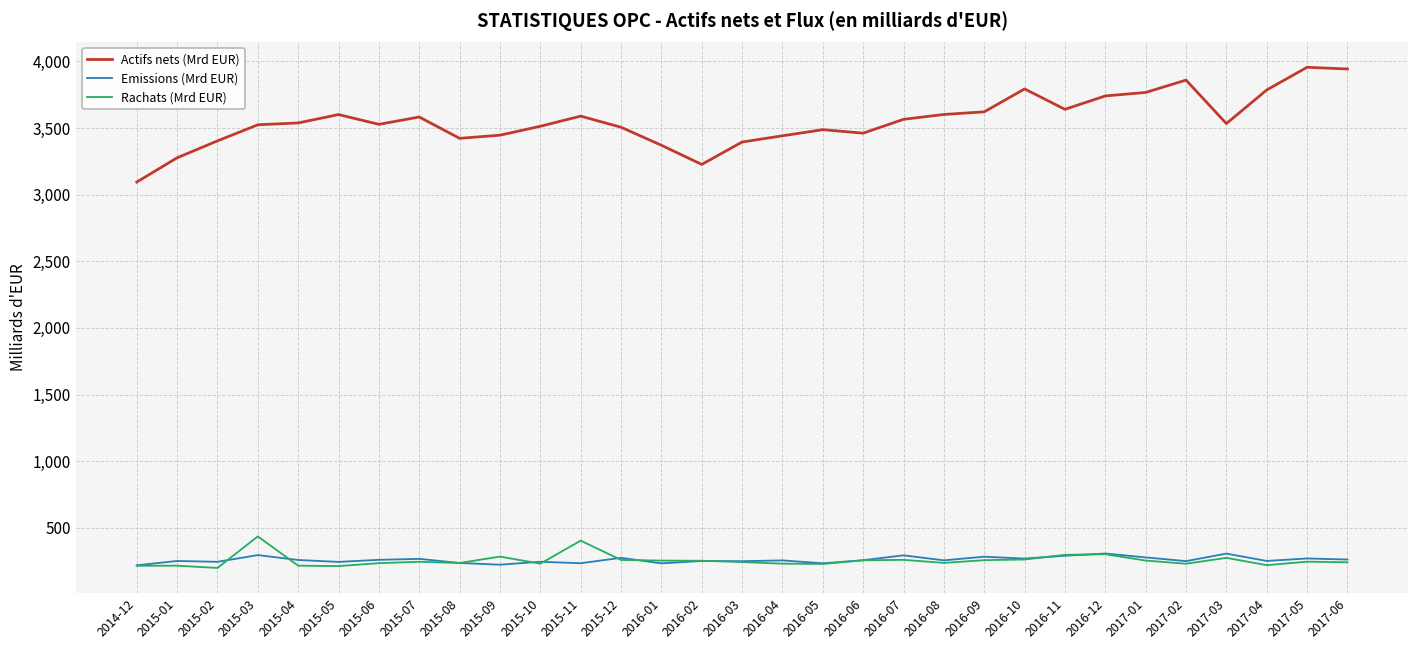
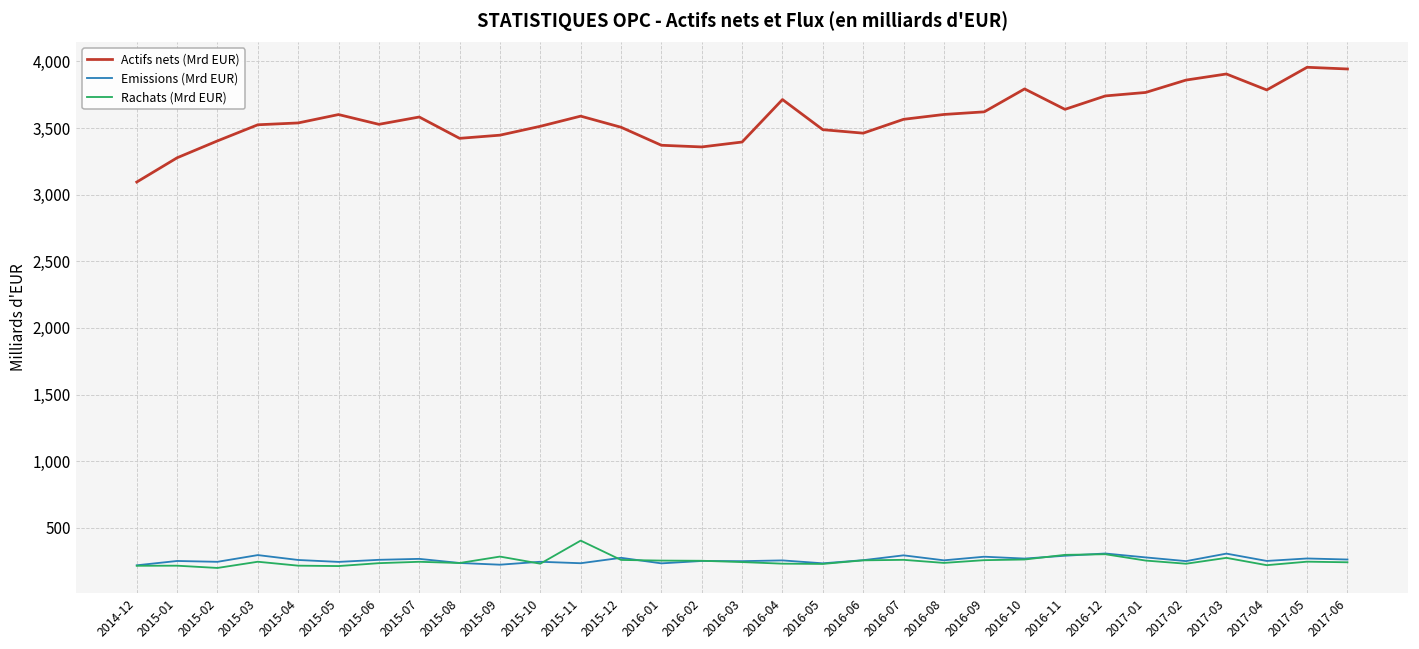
  {
    "Actifs nets (Mrd EUR)": {
      "2014-12": "3,090",
      "2015-01": "3,280",
      "2015-02": "3,400",
      "2015-03": "3,520",
      "2015-04": "3,540",
      "2015-05": "3,600",
      "2015-06": "3,530",
      "2015-07": "3,580",
      "2015-08": "3,420",
      "2015-09": "3,450",
      "2015-10": "3,510",
      "2015-11": "3,590",
      "2015-12": "3,510",
      "2016-01": "3,370",
-     "2016-02": "3,230",
+     "2016-02": "3,360",
      "2016-03": "3,400",
-     "2016-04": "3,440",
+     "2016-04": "3,710",
      "2016-05": "3,490",
      "2016-06": "3,460",
      "2016-07": "3,570",
      "2016-08": "3,600",
      "2016-09": "3,620",
      "2016-10": "3,790",
      "2016-11": "3,640",
      "2016-12": "3,740",
      "2017-01": "3,770",
      "2017-02": "3,860",
-     "2017-03": "3,530",
+     "2017-03": "3,910",
      "2017-04": "3,790",
      "2017-05": "3,960",
      "2017-06": "3,940"
    },
    "Emissions (Mrd EUR)": {
      "2015-01": "250",
      "2015-02": "240",
      "2015-03": "290",
      "2015-04": "260",
      "2015-05": "240",
      "2015-06": "260",
      "2015-07": "270",
      "2015-09": "220",
      "2015-11": "230",
      "2016-04": "250",
      "2016-07": "290",
      "2016-09": "280",
      "2017-01": "280",
      "2017-03": "310",
      "2017-04": "250",
      "2017-05": "270"
    },
    "Rachats (Mrd EUR)": {
      "2015-01": "220",
      "2015-02": "200",
-     "2015-03": "440",
+     "2015-03": "240",
      "2015-04": "220",
      "2015-05": "210",
      "2015-06": "230",
      "2015-07": "240",
      "2015-09": "280",
      "2015-11": "400",
      "2016-04": "230",
      "2016-07": "260",
      "2016-09": "260",
      "2017-01": "250",
      "2017-03": "270",
      "2017-04": "220",
      "2017-05": "250"
    }
  }
